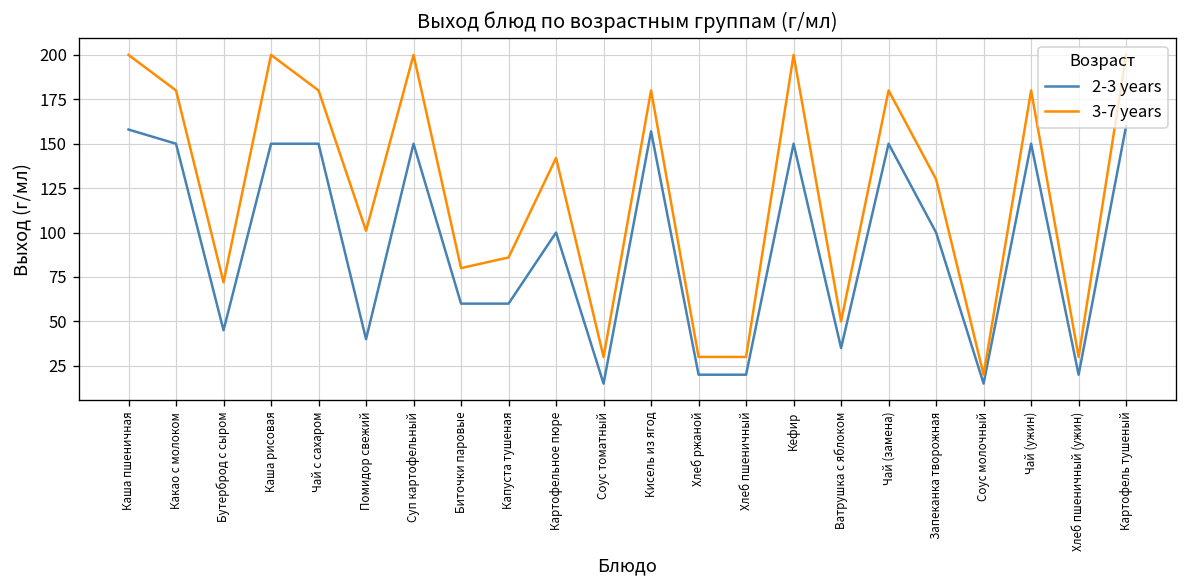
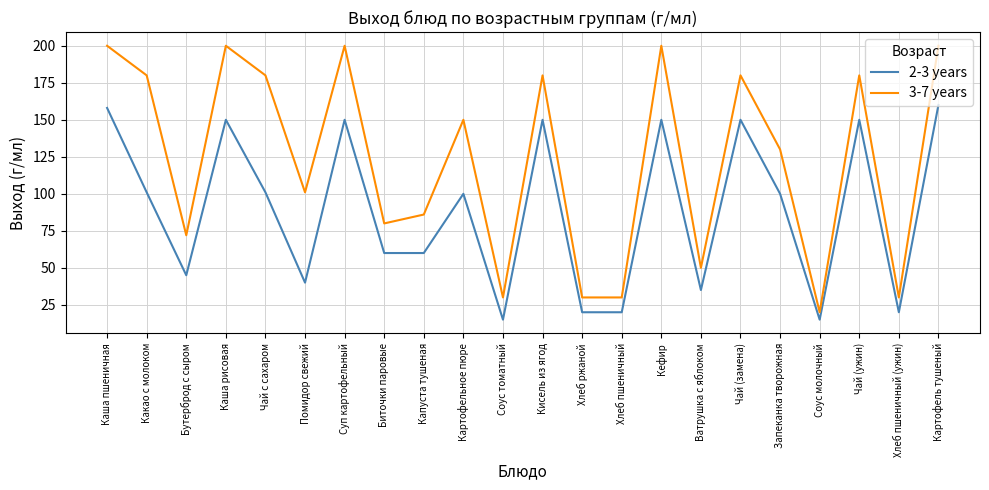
  {
    "2-3 years": {
      "Каша пшеничная": 158,
-     "Какао с молоком": 150,
+     "Какао с молоком": 101,
      "Бутерброд с сыром": 45,
      "Каша рисовая": 150,
-     "Чай с сахаром": 150,
+     "Чай с сахаром": 101,
      "Помидор свежий": 40,
      "Суп картофельный": 150,
      "Биточки паровые": 60,
      "Капуста тушеная": 60,
      "Картофельное пюре": 100,
      "Соус томатный": 15,
-     "Кисель из ягод": 157,
+     "Кисель из ягод": 150,
      "Хлеб ржаной": 20,
      "Хлеб пшеничный": 20,
      "Кефир": 150,
      "Ватрушка с яблоком": 35,
      "Чай (замена)": 150,
      "Запеканка творожная": 100,
      "Соус молочный": 15,
      "Чай (ужин)": 150,
      "Хлеб пшеничный (ужин)": 20
    },
    "3-7 years": {
      "Каша пшеничная": 200,
      "Какао с молоком": 180,
      "Бутерброд с сыром": 72,
      "Каша рисовая": 200,
      "Чай с сахаром": 180,
      "Помидор свежий": 101,
      "Суп картофельный": 200,
      "Биточки паровые": 80,
      "Капуста тушеная": 86,
-     "Картофельное пюре": 142,
+     "Картофельное пюре": 150,
      "Соус томатный": 30,
      "Кисель из ягод": 180,
      "Хлеб ржаной": 30,
      "Хлеб пшеничный": 30,
      "Кефир": 200,
      "Ватрушка с яблоком": 50,
      "Чай (замена)": 180,
      "Запеканка творожная": 130,
      "Соус молочный": 20,
      "Чай (ужин)": 180,
      "Хлеб пшеничный (ужин)": 30
    }
  }
